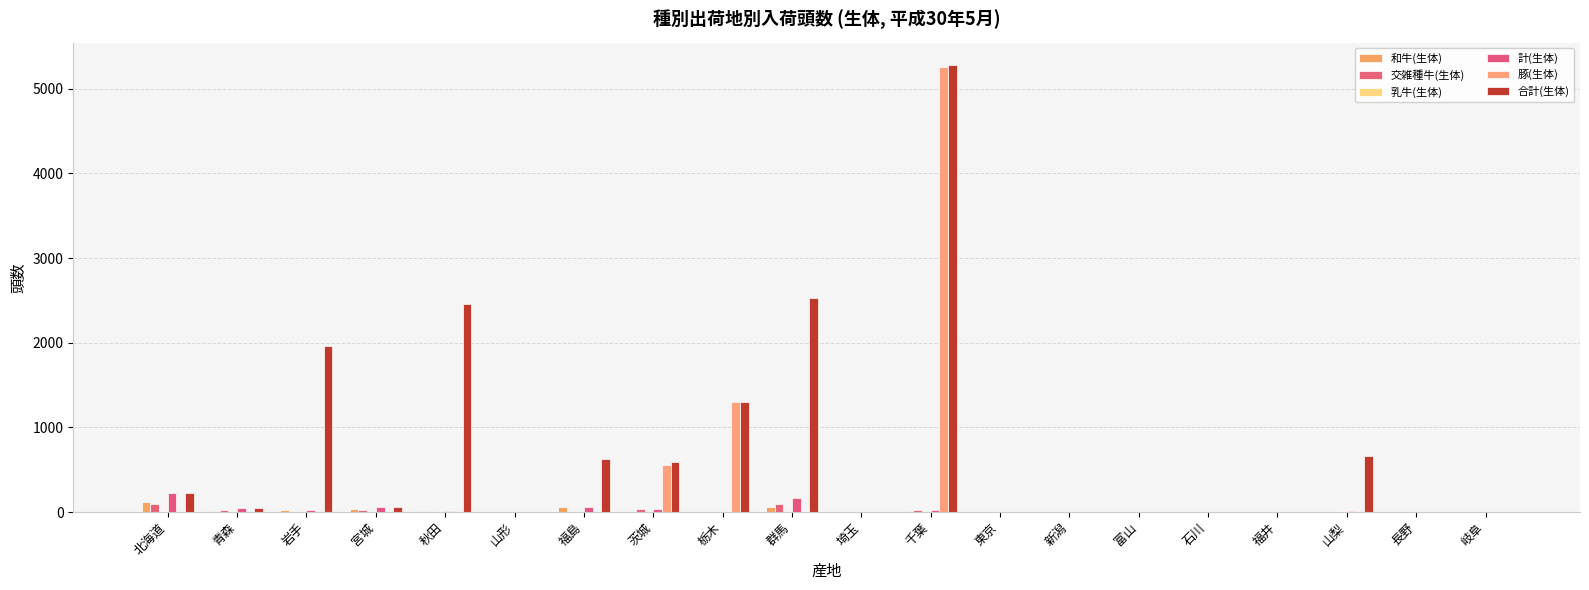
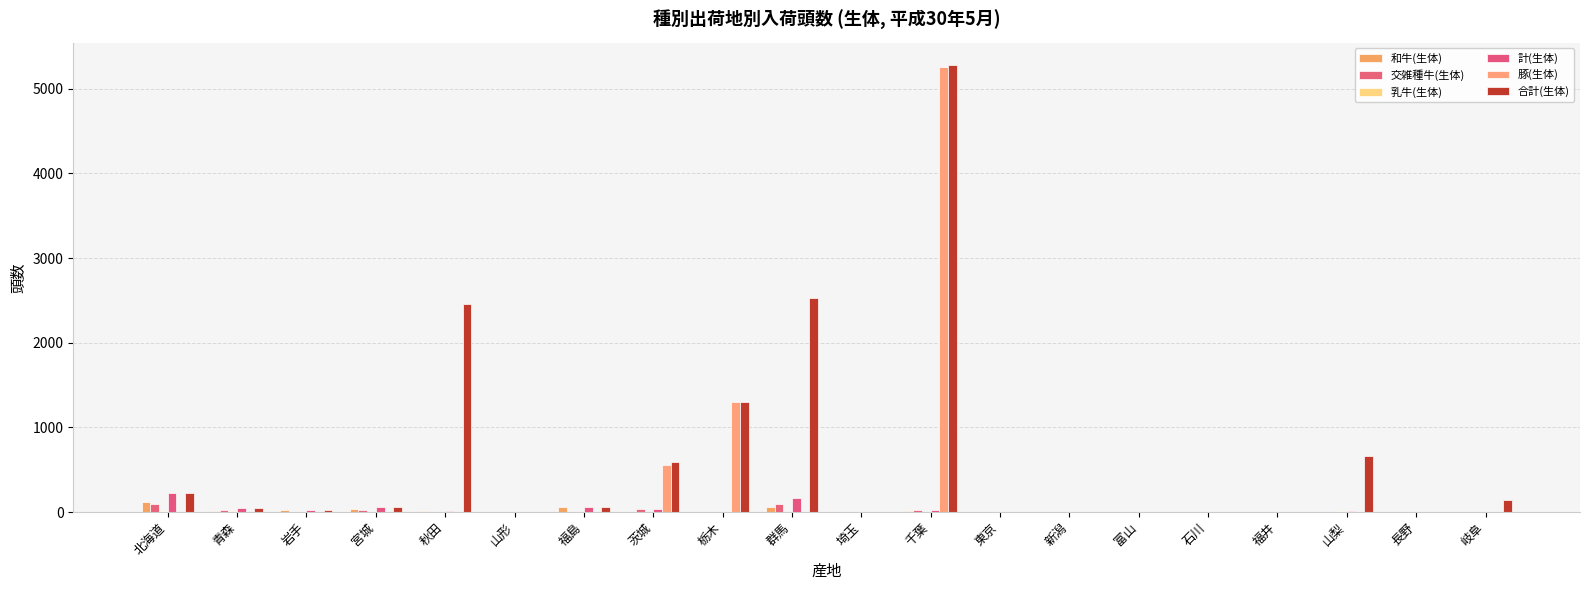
  {
    "合計(生体)": {
      "北海道": 200,
      "青森": 100,
-     "岩手": 2000,
+     "岩手": 0,
      "宮城": 100,
      "秋田": 2500,
      "山形": 0,
-     "福島": 600,
+     "福島": 100,
      "茨城": 600,
      "栃木": 1300,
      "群馬": 2500,
      "埼玉": 0,
      "千葉": 5300,
      "新潟": 0,
      "富山": 0,
      "石川": 0,
      "福井": 0,
      "山梨": 700,
      "長野": 0,
-     "岐阜": 0
+     "岐阜": 100
    }
  }
